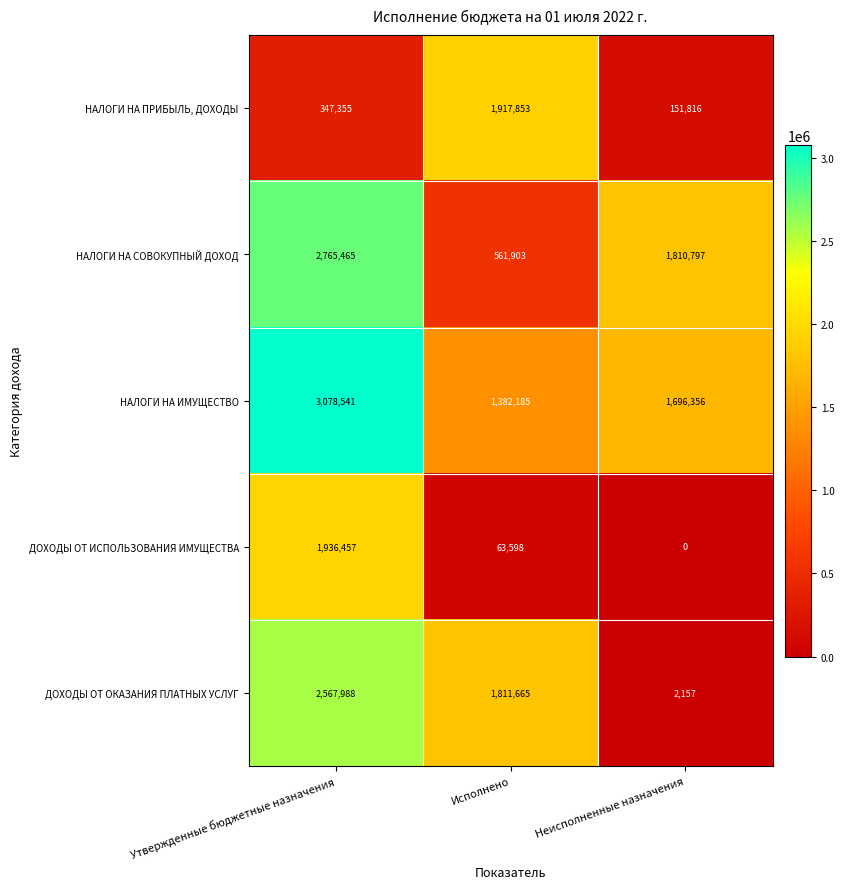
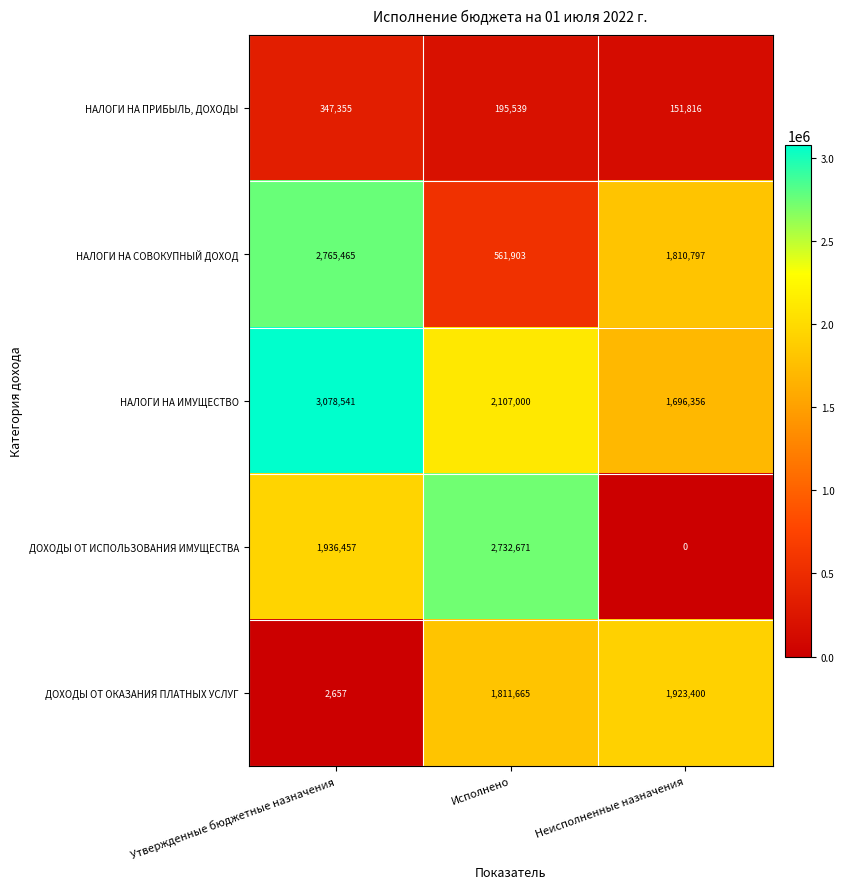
  {
    "НАЛОГИ НА ПРИБЫЛЬ, ДОХОДЫ": {
      "Утвержденные бюджетные назначения": "347,355",
-     "Исполнено": "1,917,853",
+     "Исполнено": "195,539",
      "Неисполненные назначения": "151,816"
    },
    "НАЛОГИ НА СОВОКУПНЫЙ ДОХОД": {
      "Утвержденные бюджетные назначения": "2,765,465",
      "Исполнено": "561,903",
      "Неисполненные назначения": "1,810,797"
    },
    "НАЛОГИ НА ИМУЩЕСТВО": {
      "Утвержденные бюджетные назначения": "3,078,541",
-     "Исполнено": "1,382,185",
+     "Исполнено": "2,107,000",
      "Неисполненные назначения": "1,696,356"
    },
    "ДОХОДЫ ОТ ИСПОЛЬЗОВАНИЯ ИМУЩЕСТВА": {
      "Утвержденные бюджетные назначения": "1,936,457",
-     "Исполнено": "63,598",
+     "Исполнено": "2,732,671",
      "Неисполненные назначения": "0"
    },
    "ДОХОДЫ ОТ ОКАЗАНИЯ ПЛАТНЫХ УСЛУГ": {
-     "Утвержденные бюджетные назначения": "2,567,988",
+     "Утвержденные бюджетные назначения": "2,657",
      "Исполнено": "1,811,665",
-     "Неисполненные назначения": "2,157"
+     "Неисполненные назначения": "1,923,400"
    }
  }
